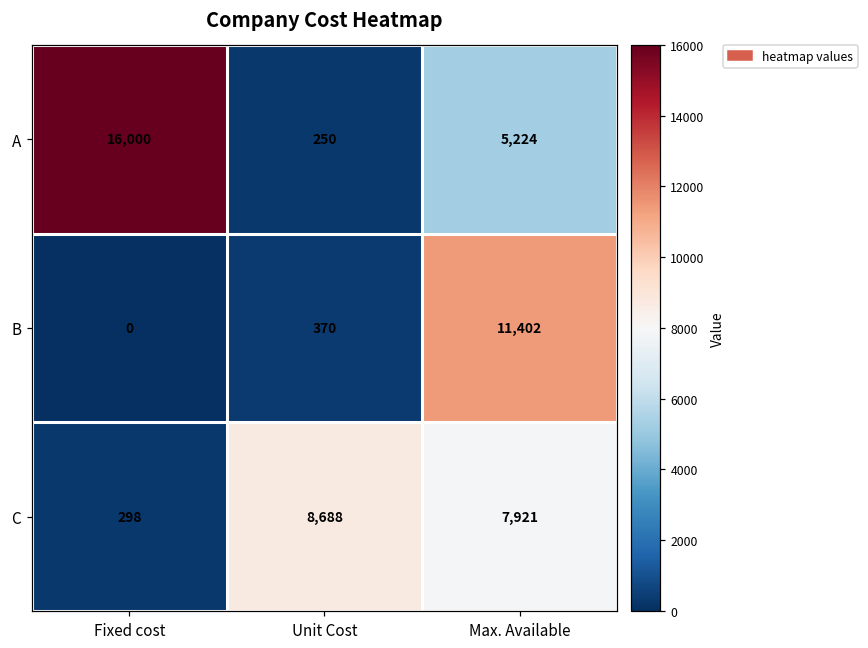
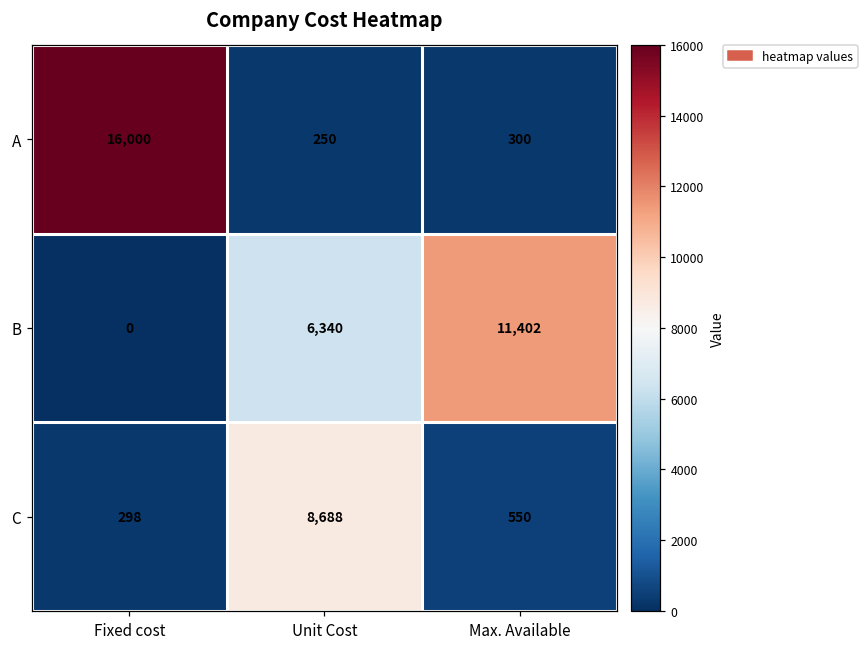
  {
    "A": {
      "Fixed cost": "16,000",
      "Unit Cost": "250",
-     "Max. Available": "5,224"
+     "Max. Available": "300"
    },
    "B": {
      "Fixed cost": "0",
-     "Unit Cost": "370",
+     "Unit Cost": "6,340",
      "Max. Available": "11,402"
    },
    "C": {
      "Fixed cost": "298",
      "Unit Cost": "8,688",
-     "Max. Available": "7,921"
+     "Max. Available": "550"
    }
  }
